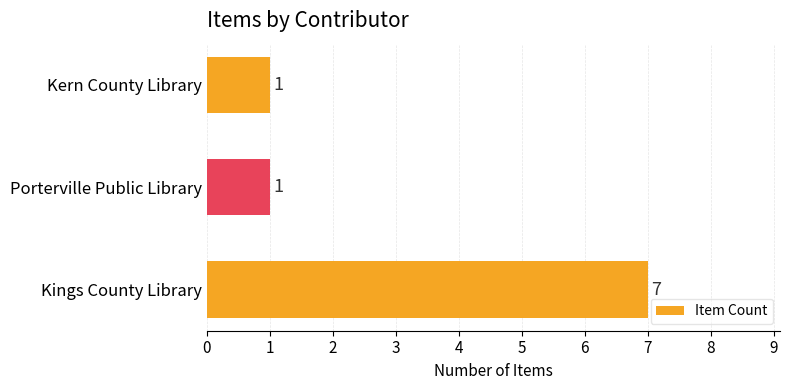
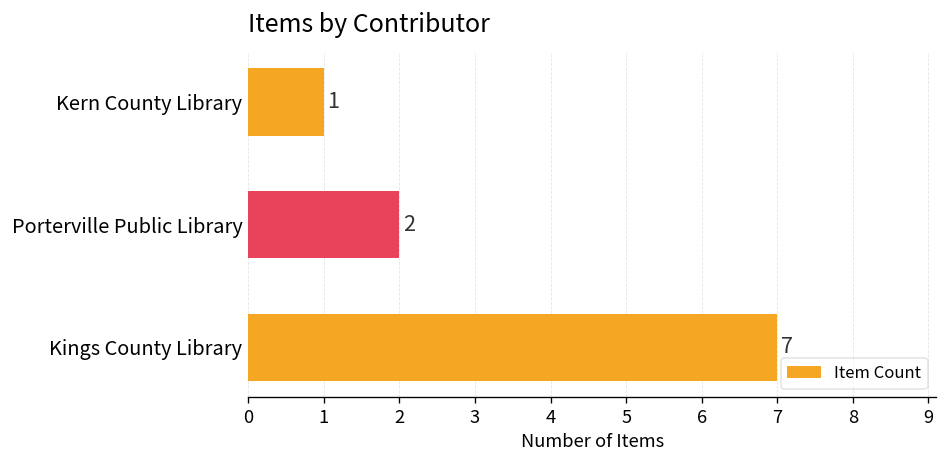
  {
    "Kern County Library": 1,
-   "Porterville Public Library": 1,
+   "Porterville Public Library": 2,
    "Kings County Library": 7
  }
